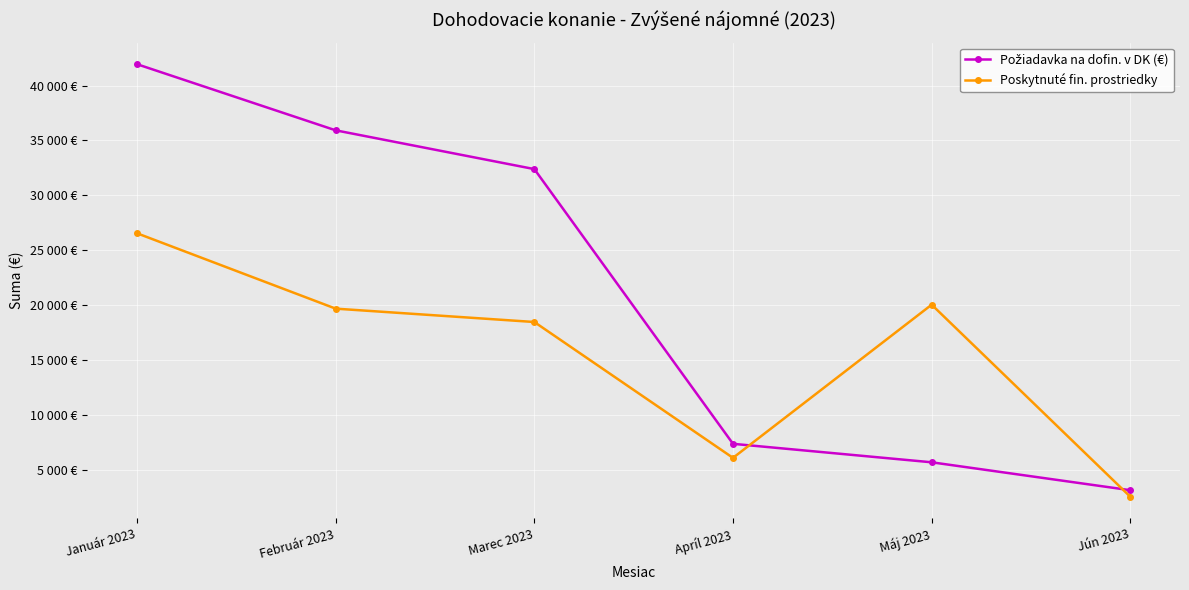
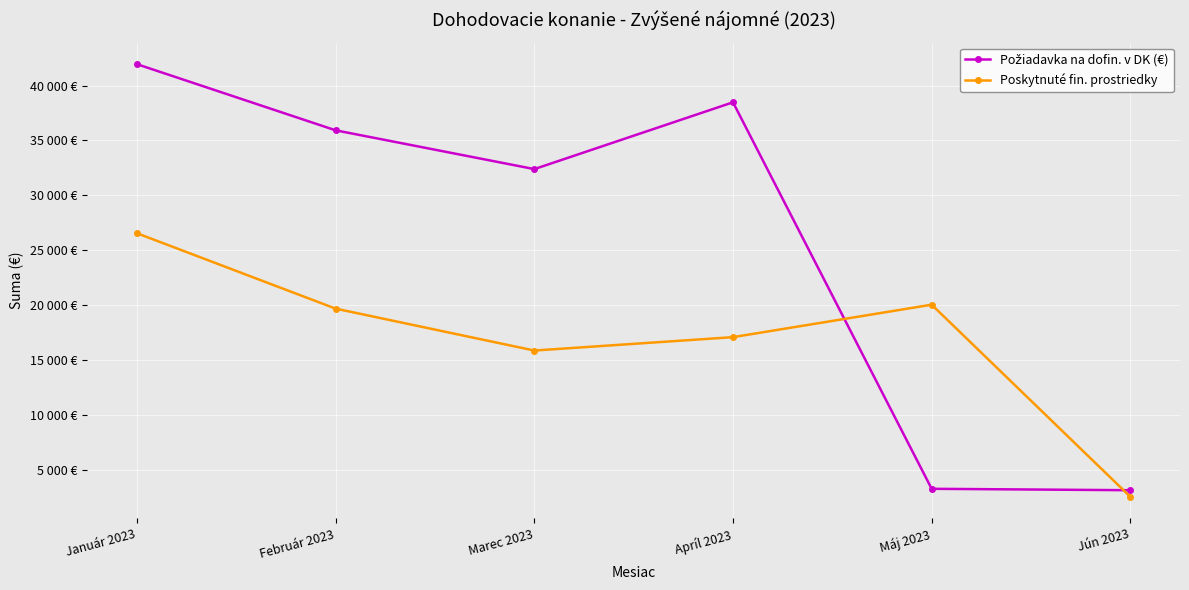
  {
    "Požiadavka na dofin. v DK (€)": {
      "Január 2023": "41900 €",
      "Február 2023": "35900 €",
      "Marec 2023": "32400 €",
-     "Apríl 2023": "7400 €",
-     "Máj 2023": "5700 €",
+     "Apríl 2023": "38500 €",
+     "Máj 2023": "3300 €",
      "Jún 2023": "3100 €"
    },
    "Poskytnuté fin. prostriedky": {
      "Január 2023": "26500 €",
      "Február 2023": "19700 €",
-     "Marec 2023": "18500 €",
-     "Apríl 2023": "6100 €",
+     "Marec 2023": "15900 €",
+     "Apríl 2023": "17100 €",
      "Máj 2023": "20000 €",
      "Jún 2023": "2500 €"
    }
  }
